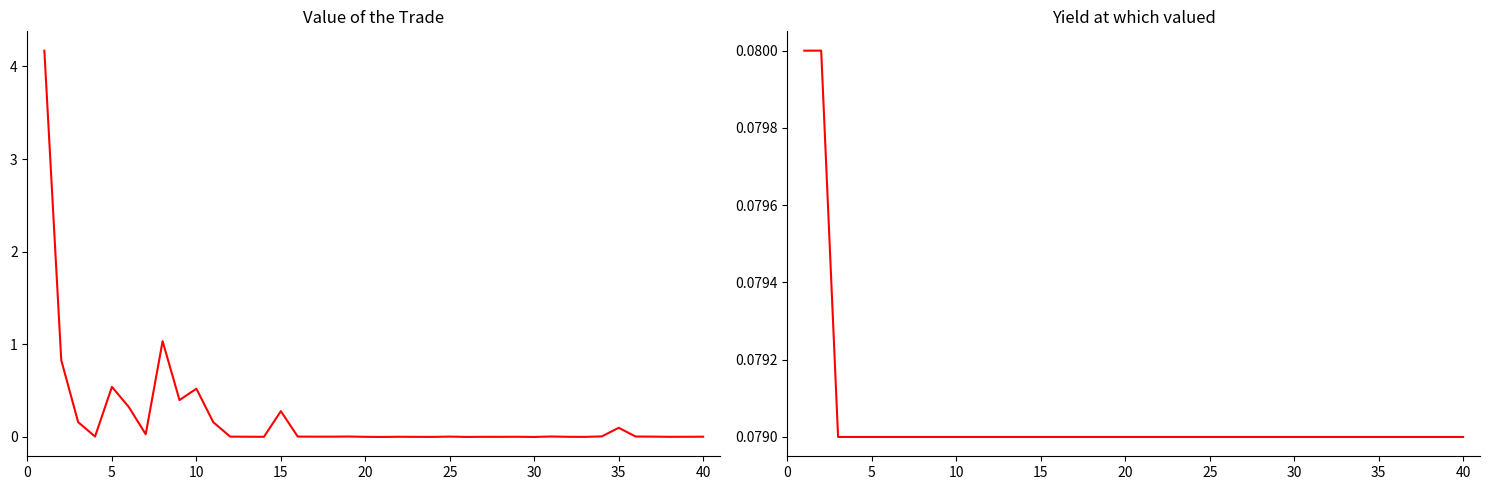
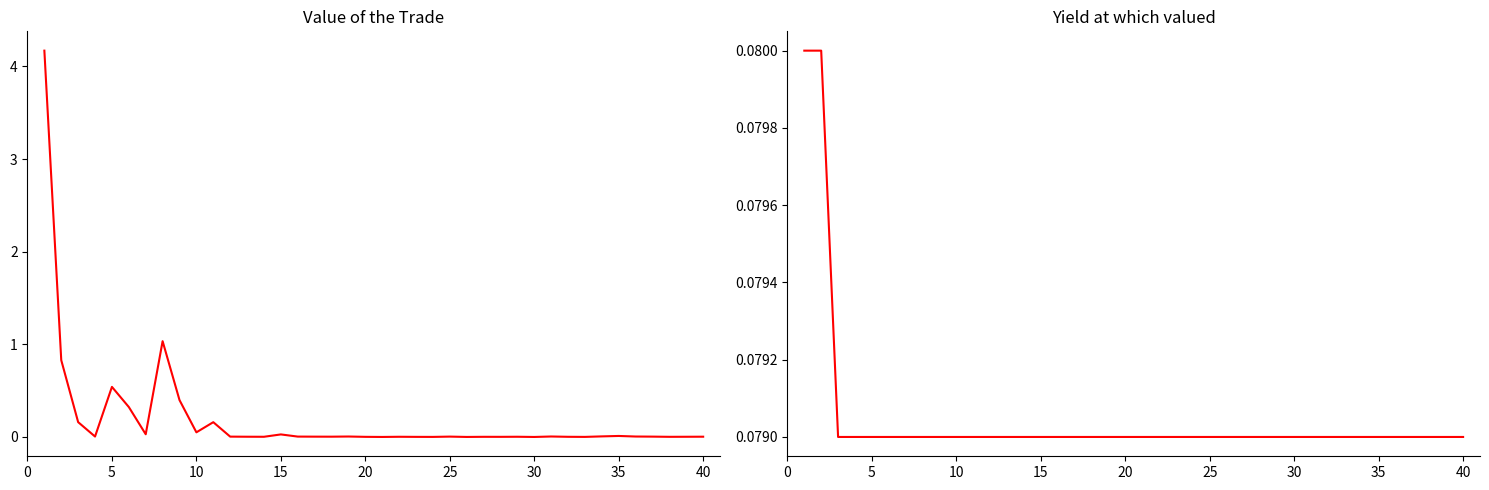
  {
    "Value of the Trade": {
      "5": 0.5,
-     "10": 0.5,
-     "15": 0.3,
+     "10": 0.1,
+     "15": 0.0,
      "20": 0.0,
      "25": 0.0,
      "30": 0.0,
-     "35": 0.1,
+     "35": 0.0,
      "40": 0.0
    },
    "Yield at which valued": {
      "5": 0.07900,
      "10": 0.07900,
      "15": 0.07900,
      "20": 0.07900,
      "25": 0.07900,
      "30": 0.07900,
      "35": 0.07900,
      "40": 0.07900
    }
  }
